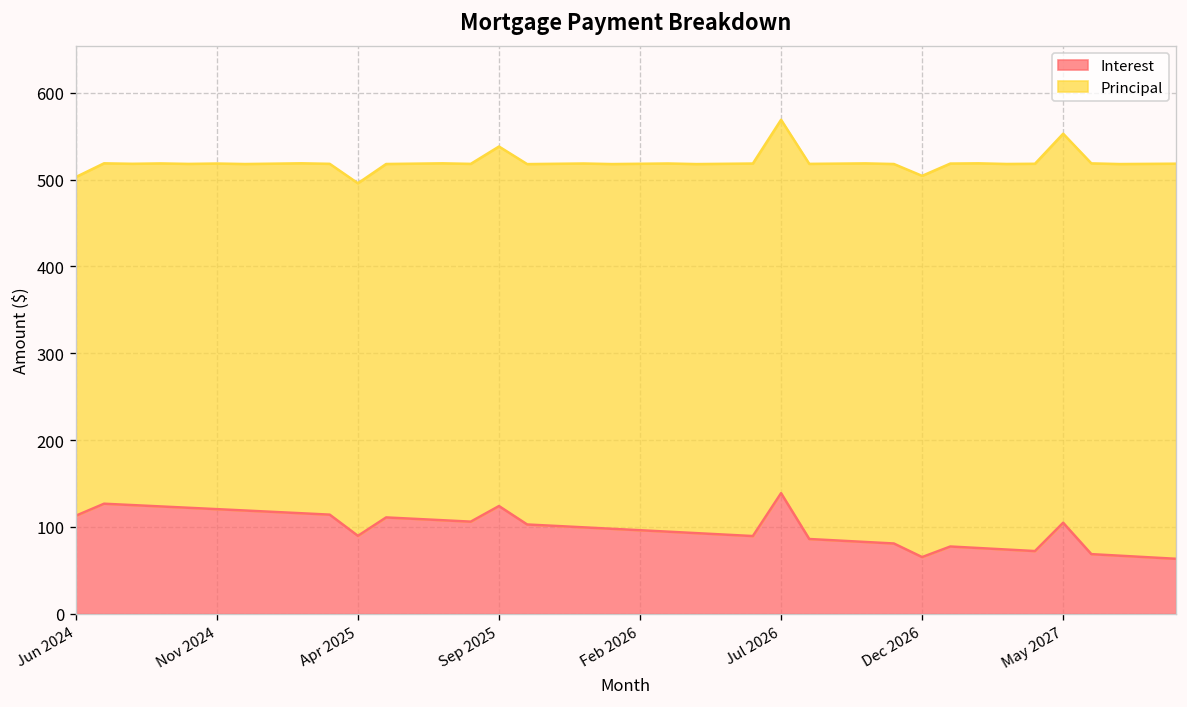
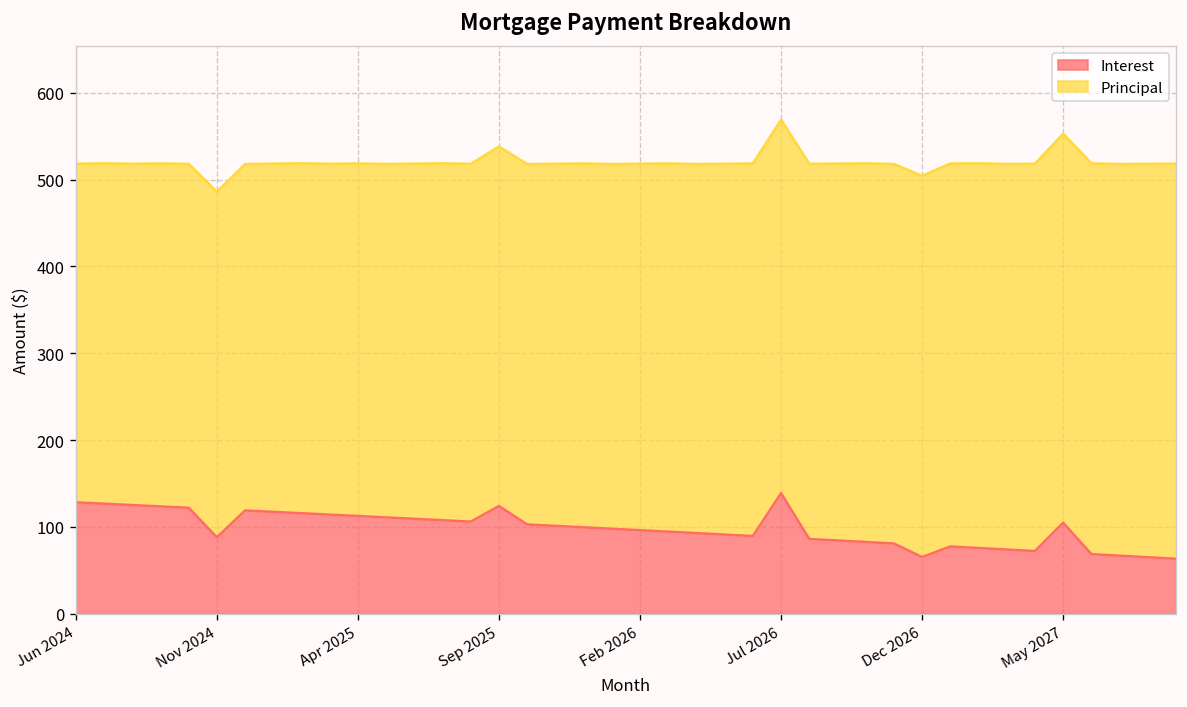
  {
    "Interest": {
-     "Jun 2024": 110,
-     "Nov 2024": 120,
-     "Apr 2025": 90,
+     "Jun 2024": 130,
+     "Nov 2024": 90,
+     "Apr 2025": 110,
      "Sep 2025": 120,
      "Feb 2026": 100,
      "Jul 2026": 140,
      "Dec 2026": 70,
      "May 2027": 100
    },
    "Principal": {
      "Jun 2024": 390,
      "Nov 2024": 400,
      "Apr 2025": 410,
      "Sep 2025": 410,
      "Feb 2026": 420,
      "Jul 2026": 430,
      "Dec 2026": 440,
      "May 2027": 450
    }
  }
